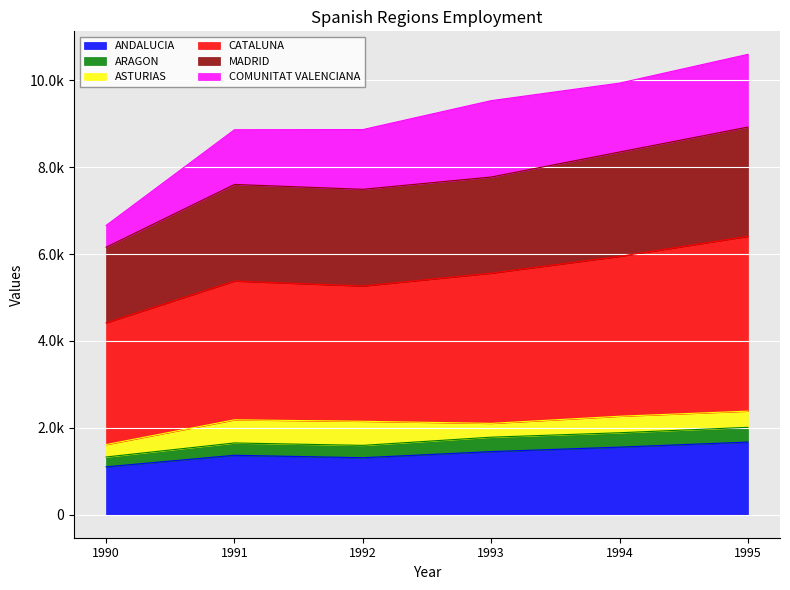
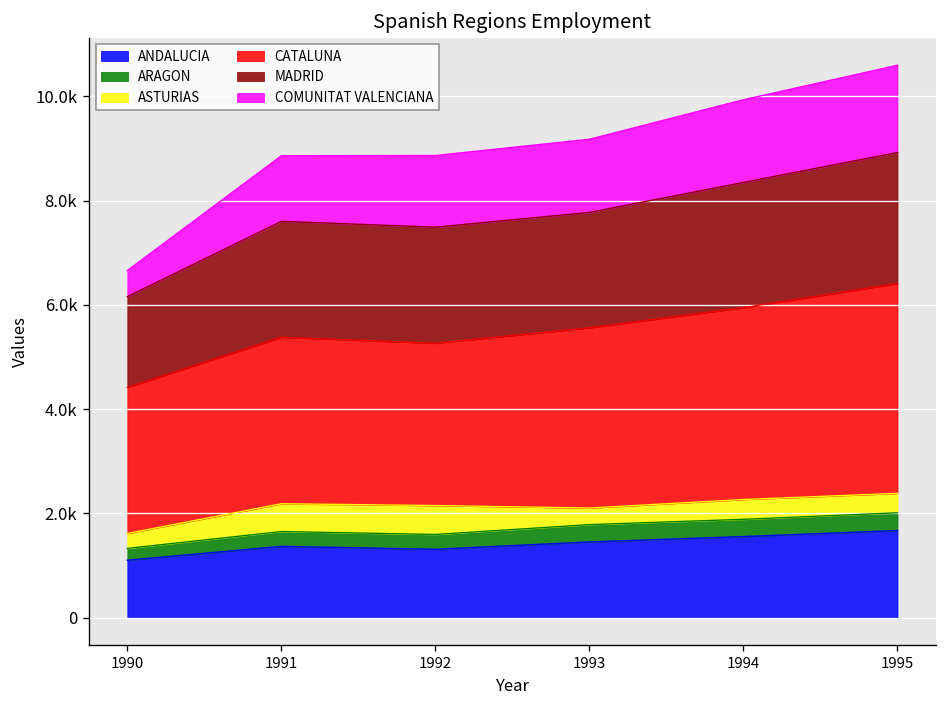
  {
    "ANDALUCIA": {
      "1990": 1100,
      "1991": 1400,
      "1992": 1300,
      "1993": 1500,
      "1994": 1600,
      "1995": 1700
    },
    "ARAGON": {
      "1990": 200,
      "1991": 300,
      "1992": 300,
      "1993": 300,
      "1994": 300,
      "1995": 300
    },
    "ASTURIAS": {
      "1990": 300,
      "1991": 500,
      "1992": 600,
      "1993": 300,
      "1994": 400,
      "1995": 400
    },
    "CATALUNA": {
      "1990": 2800,
      "1991": 3200,
      "1992": 3100,
      "1993": 3500,
      "1994": 3700,
      "1995": 4000
    },
    "MADRID": {
      "1990": 1700,
      "1991": 2200,
      "1992": 2200,
      "1993": 2200,
      "1994": 2400,
      "1995": 2500
    },
    "COMUNITAT VALENCIANA": {
      "1990": 500,
      "1991": 1300,
      "1992": 1400,
-     "1993": 1800,
+     "1993": 1400,
      "1994": 1600,
      "1995": 1700
    }
  }
